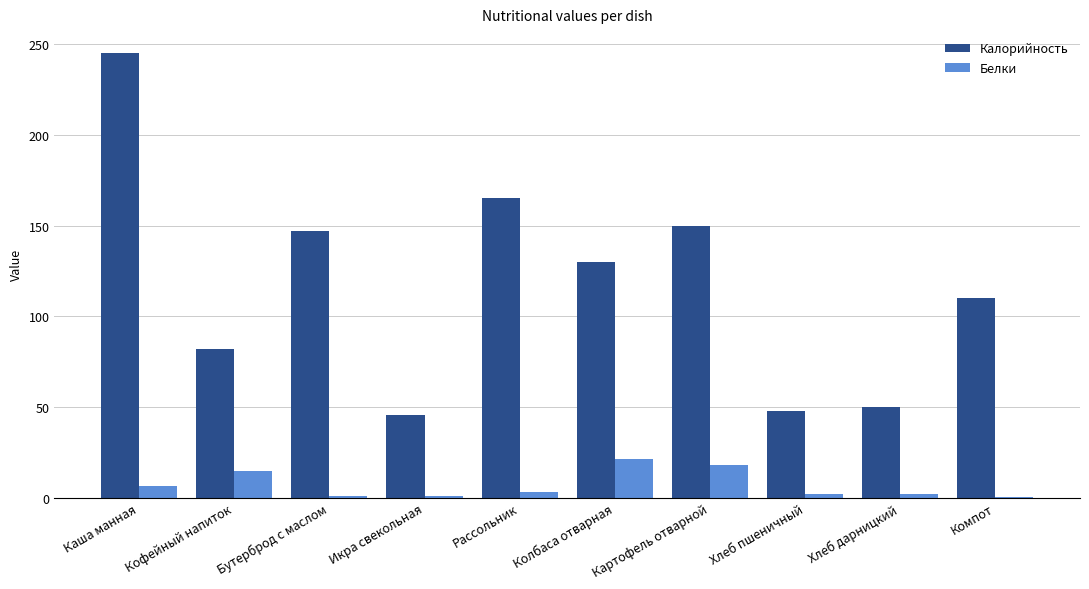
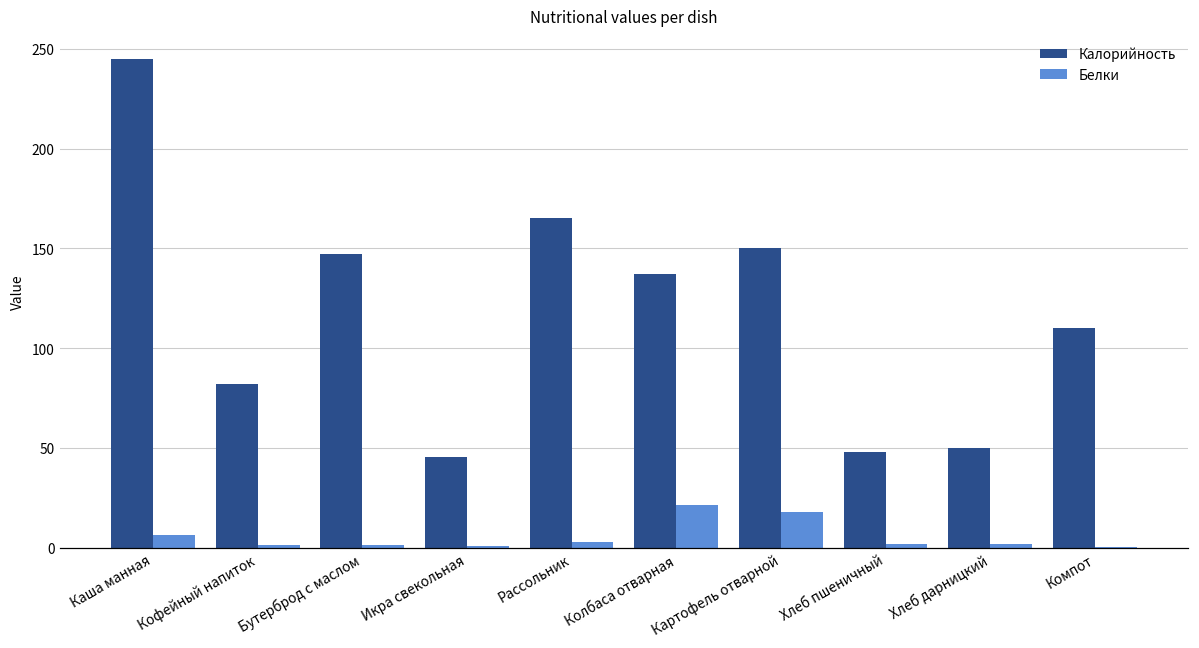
  {
    "Калорийность": {
      "Каша манная": 245,
      "Кофейный напиток": 82,
      "Бутерброд с маслом": 147,
      "Икра свекольная": 46,
      "Рассольник": 165,
-     "Колбаса отварная": 130,
+     "Колбаса отварная": 137,
      "Картофель отварной": 150,
      "Хлеб пшеничный": 48,
      "Хлеб дарницкий": 50,
      "Компот": 110
    },
    "Белки": {
      "Каша манная": 7,
-     "Кофейный напиток": 15,
+     "Кофейный напиток": 1,
      "Рассольник": 3,
      "Колбаса отварная": 21,
      "Картофель отварной": 18,
      "Хлеб пшеничный": 2,
      "Хлеб дарницкий": 2
    }
  }
